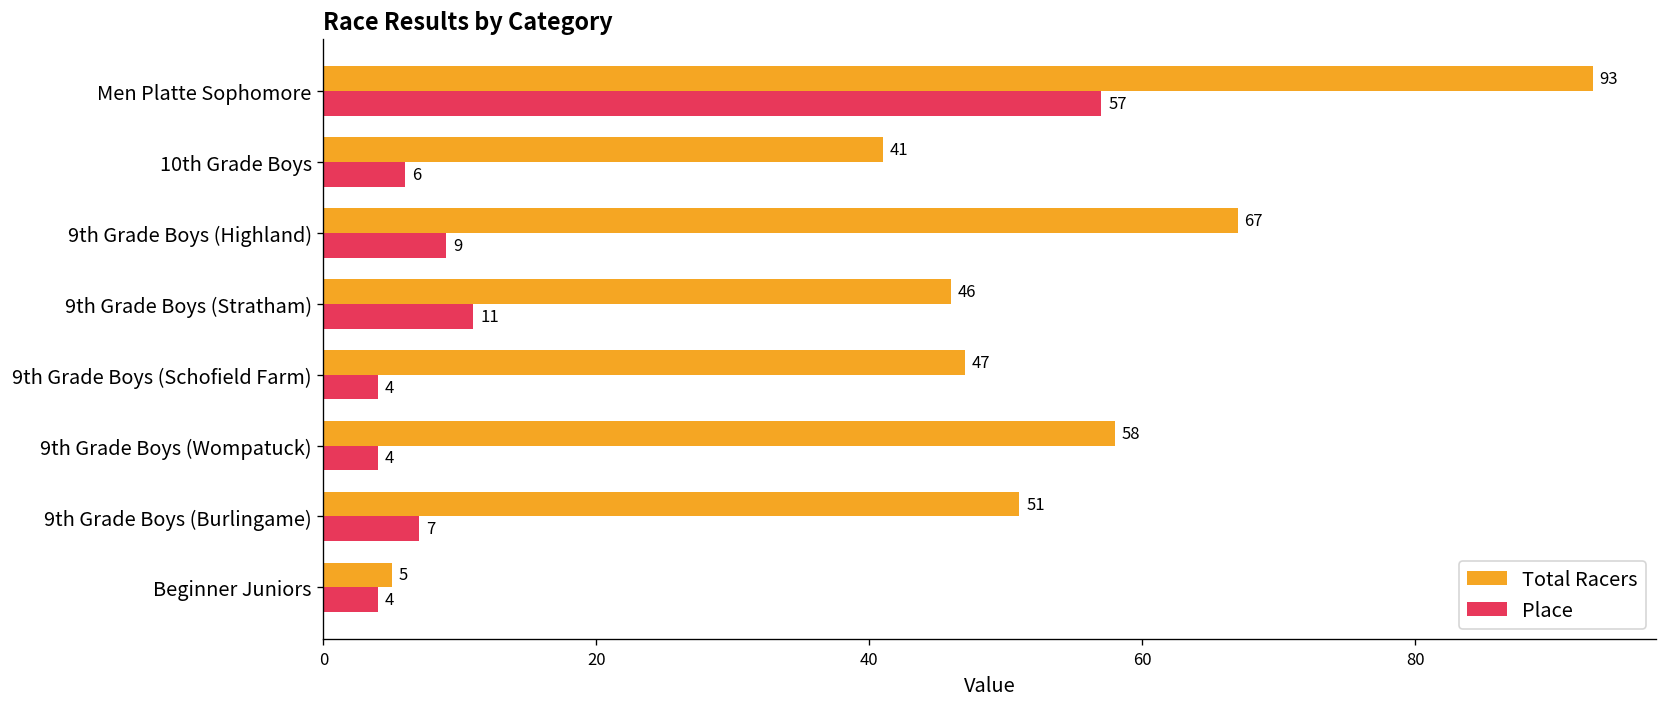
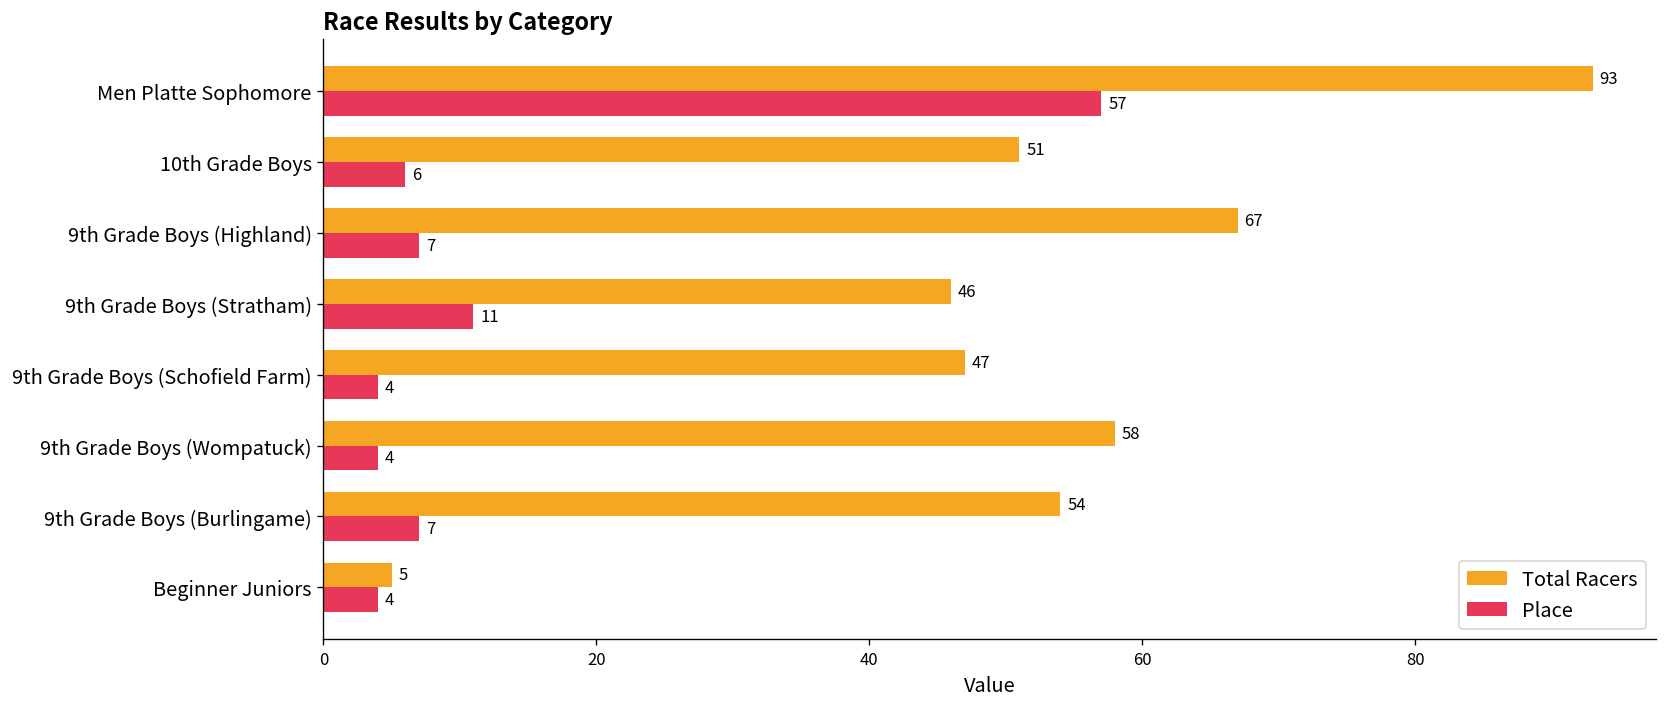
  {
    "Total Racers": {
      "Men Platte Sophomore": 93,
-     "10th Grade Boys": 41,
+     "10th Grade Boys": 51,
      "9th Grade Boys (Highland)": 67,
      "9th Grade Boys (Stratham)": 46,
      "9th Grade Boys (Schofield Farm)": 47,
      "9th Grade Boys (Wompatuck)": 58,
-     "9th Grade Boys (Burlingame)": 51,
+     "9th Grade Boys (Burlingame)": 54,
      "Beginner Juniors": 5
    },
    "Place": {
      "Men Platte Sophomore": 57,
      "10th Grade Boys": 6,
-     "9th Grade Boys (Highland)": 9,
+     "9th Grade Boys (Highland)": 7,
      "9th Grade Boys (Stratham)": 11,
      "9th Grade Boys (Schofield Farm)": 4,
      "9th Grade Boys (Wompatuck)": 4,
      "9th Grade Boys (Burlingame)": 7,
      "Beginner Juniors": 4
    }
  }
